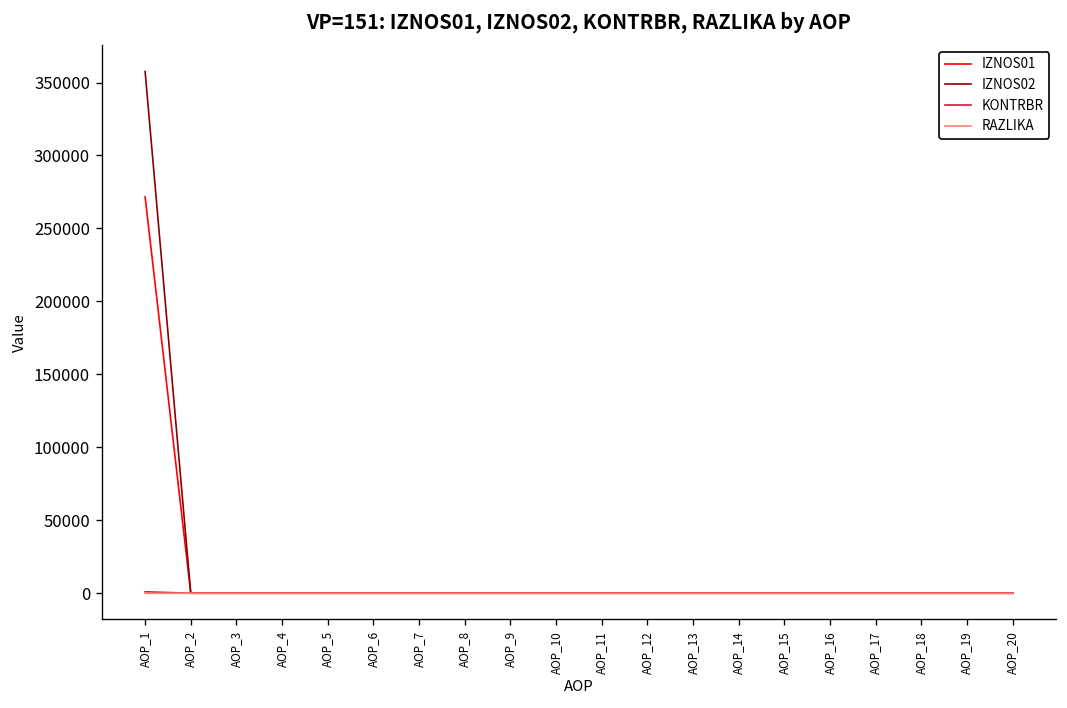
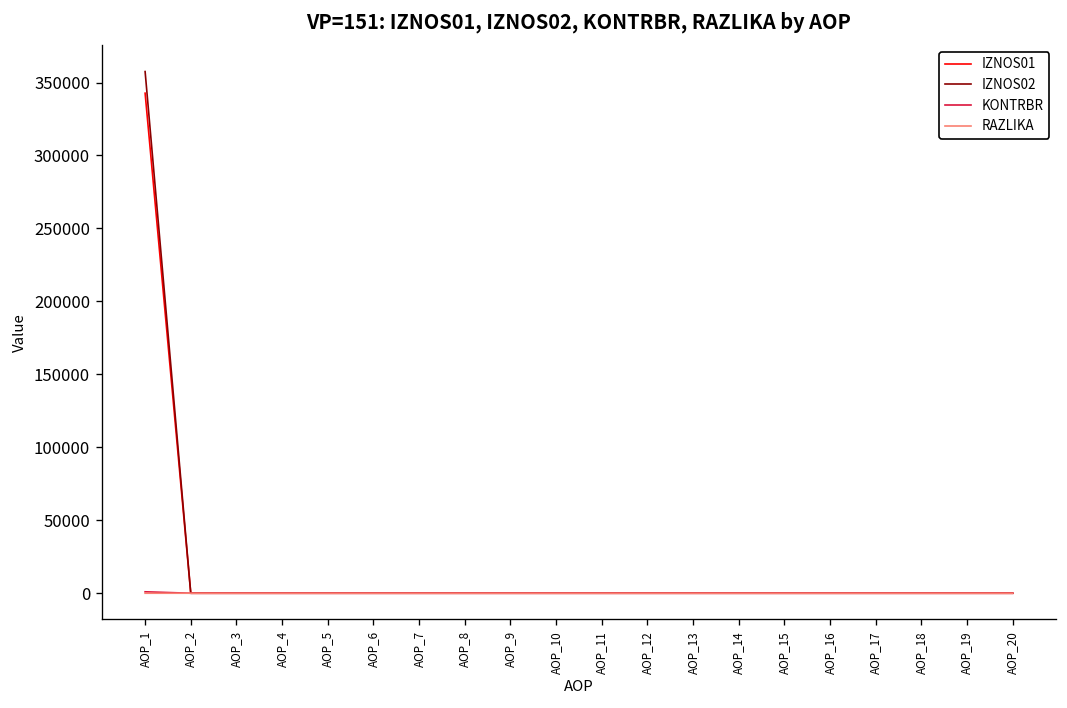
  {
    "IZNOS01": {
-     "AOP_1": 272000
+     "AOP_1": 343000
    },
    "IZNOS02": {
      "AOP_1": 358000
    }
  }
